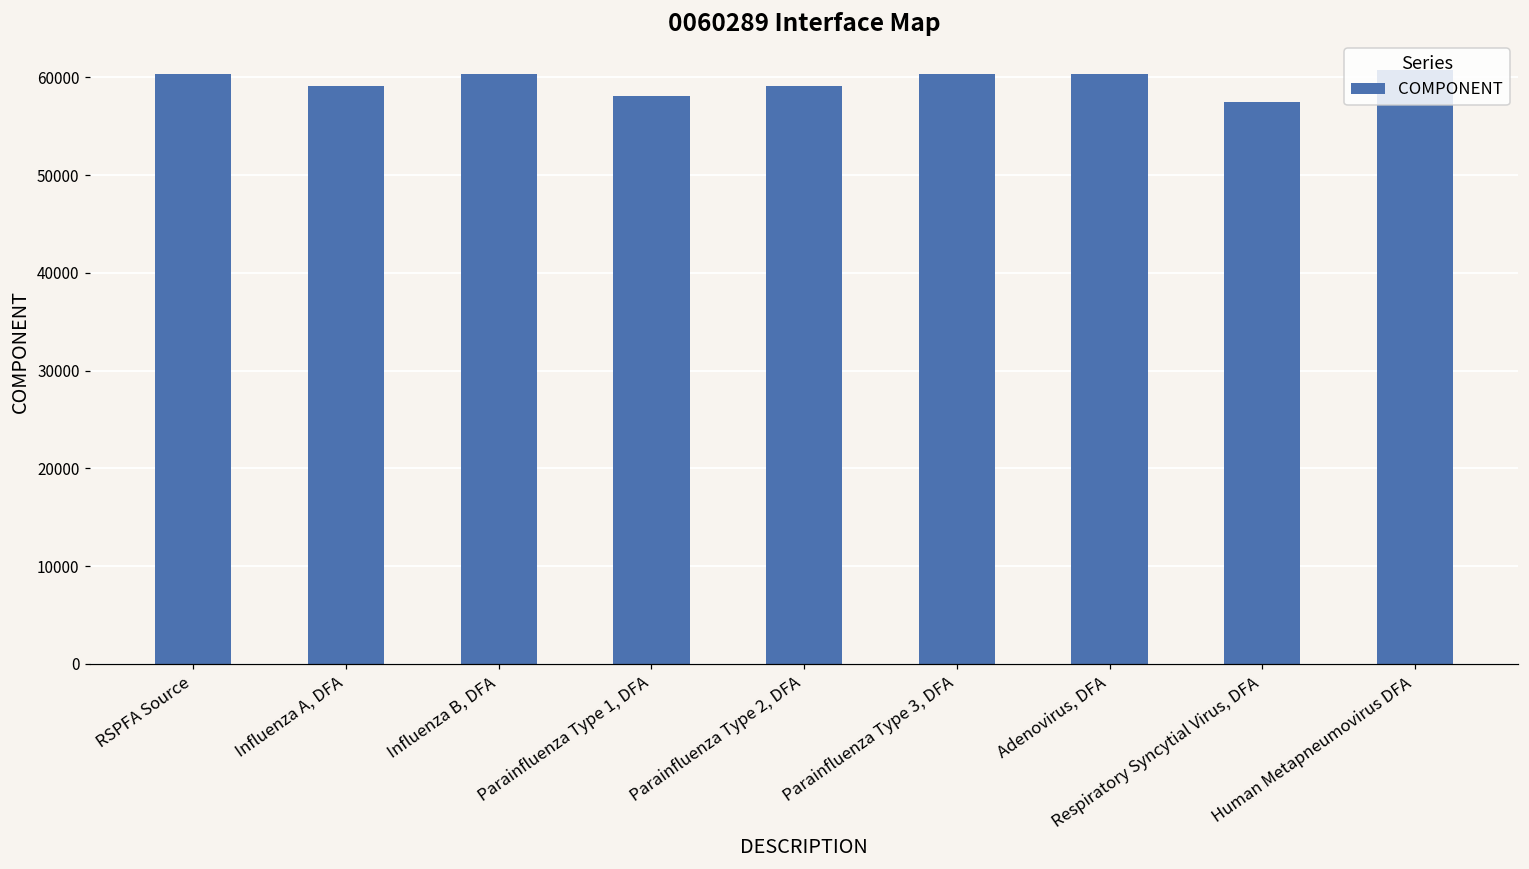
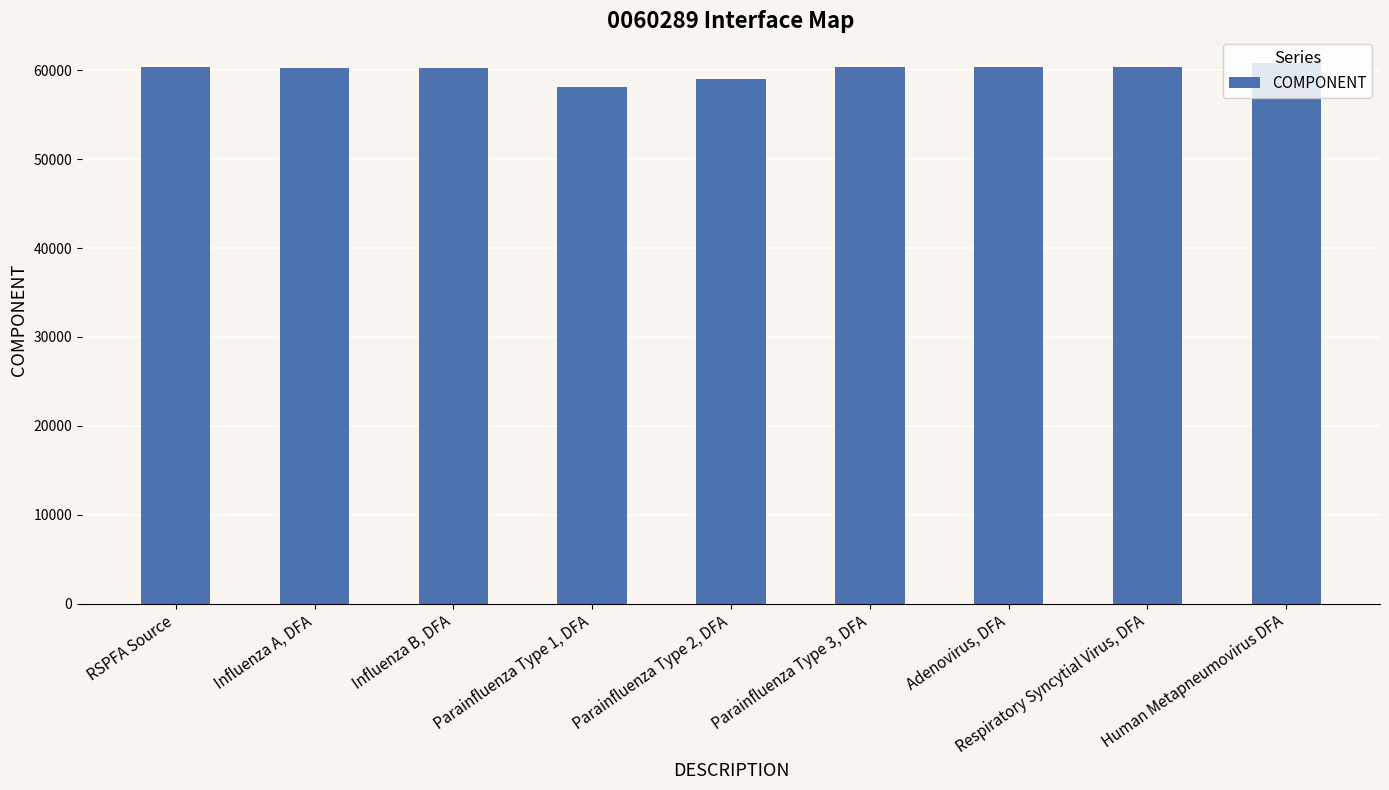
  {
    "RSPFA Source": 60000,
-   "Influenza A, DFA": 59000,
+   "Influenza A, DFA": 60000,
    "Influenza B, DFA": 60000,
    "Parainfluenza Type 1, DFA": 58000,
    "Parainfluenza Type 2, DFA": 59000,
    "Parainfluenza Type 3, DFA": 60000,
    "Adenovirus, DFA": 60000,
-   "Respiratory Syncytial Virus, DFA": 57000
+   "Respiratory Syncytial Virus, DFA": 60000
  }
